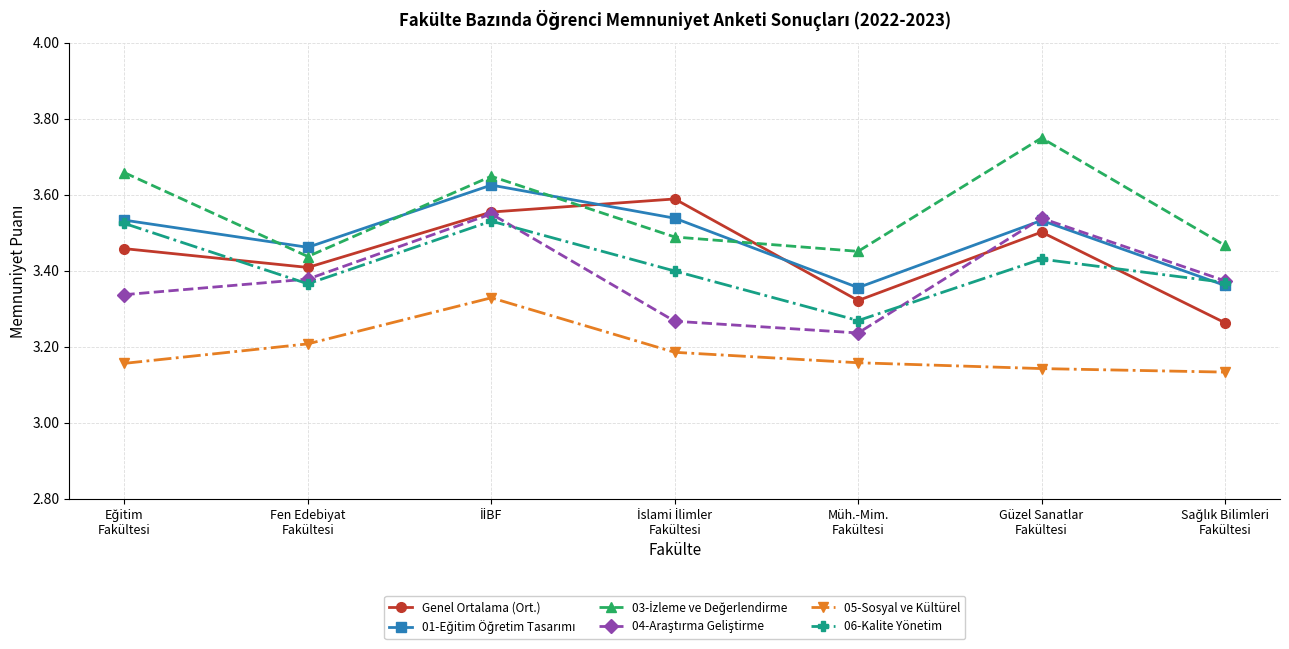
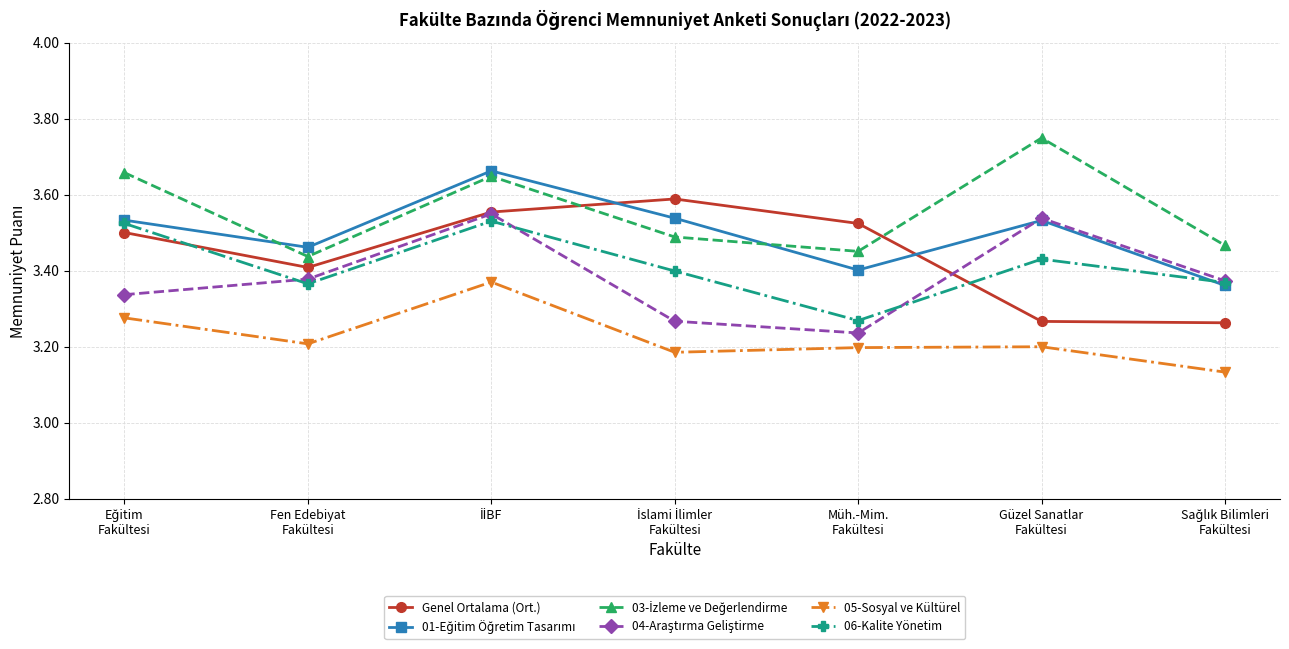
  {
    "Genel Ortalama (Ort.)": {
-     "Eğitim Fakültesi": 3.46,
+     "Eğitim Fakültesi": 3.50,
      "Fen Edebiyat Fakültesi": 3.41,
      "İslami İlimler Fakültesi": 3.59,
-     "Müh.-Mim. Fakültesi": 3.32,
-     "Güzel Sanatlar Fakültesi": 3.50,
+     "Müh.-Mim. Fakültesi": 3.52,
+     "Güzel Sanatlar Fakültesi": 3.27,
      "Sağlık Bilimleri Fakültesi": 3.26
    },
    "01-Eğitim Öğretim Tasarımı": {
      "Eğitim Fakültesi": 3.53,
      "Fen Edebiyat Fakültesi": 3.46,
-     "İİBF": 3.63,
+     "İİBF": 3.66,
      "İslami İlimler Fakültesi": 3.54,
-     "Müh.-Mim. Fakültesi": 3.36,
+     "Müh.-Mim. Fakültesi": 3.40,
      "Sağlık Bilimleri Fakültesi": 3.36
    },
    "04-Araştırma Geliştirme": {
      "Eğitim Fakültesi": 3.34,
      "Fen Edebiyat Fakültesi": 3.38,
      "İslami İlimler Fakültesi": 3.27,
      "Müh.-Mim. Fakültesi": 3.24
    },
    "05-Sosyal ve Kültürel": {
-     "Eğitim Fakültesi": 3.16,
+     "Eğitim Fakültesi": 3.28,
      "Fen Edebiyat Fakültesi": 3.21,
-     "İİBF": 3.33,
+     "İİBF": 3.37,
      "İslami İlimler Fakültesi": 3.19,
-     "Müh.-Mim. Fakültesi": 3.16,
-     "Güzel Sanatlar Fakültesi": 3.14,
+     "Müh.-Mim. Fakültesi": 3.20,
+     "Güzel Sanatlar Fakültesi": 3.20,
      "Sağlık Bilimleri Fakültesi": 3.13
    }
  }
